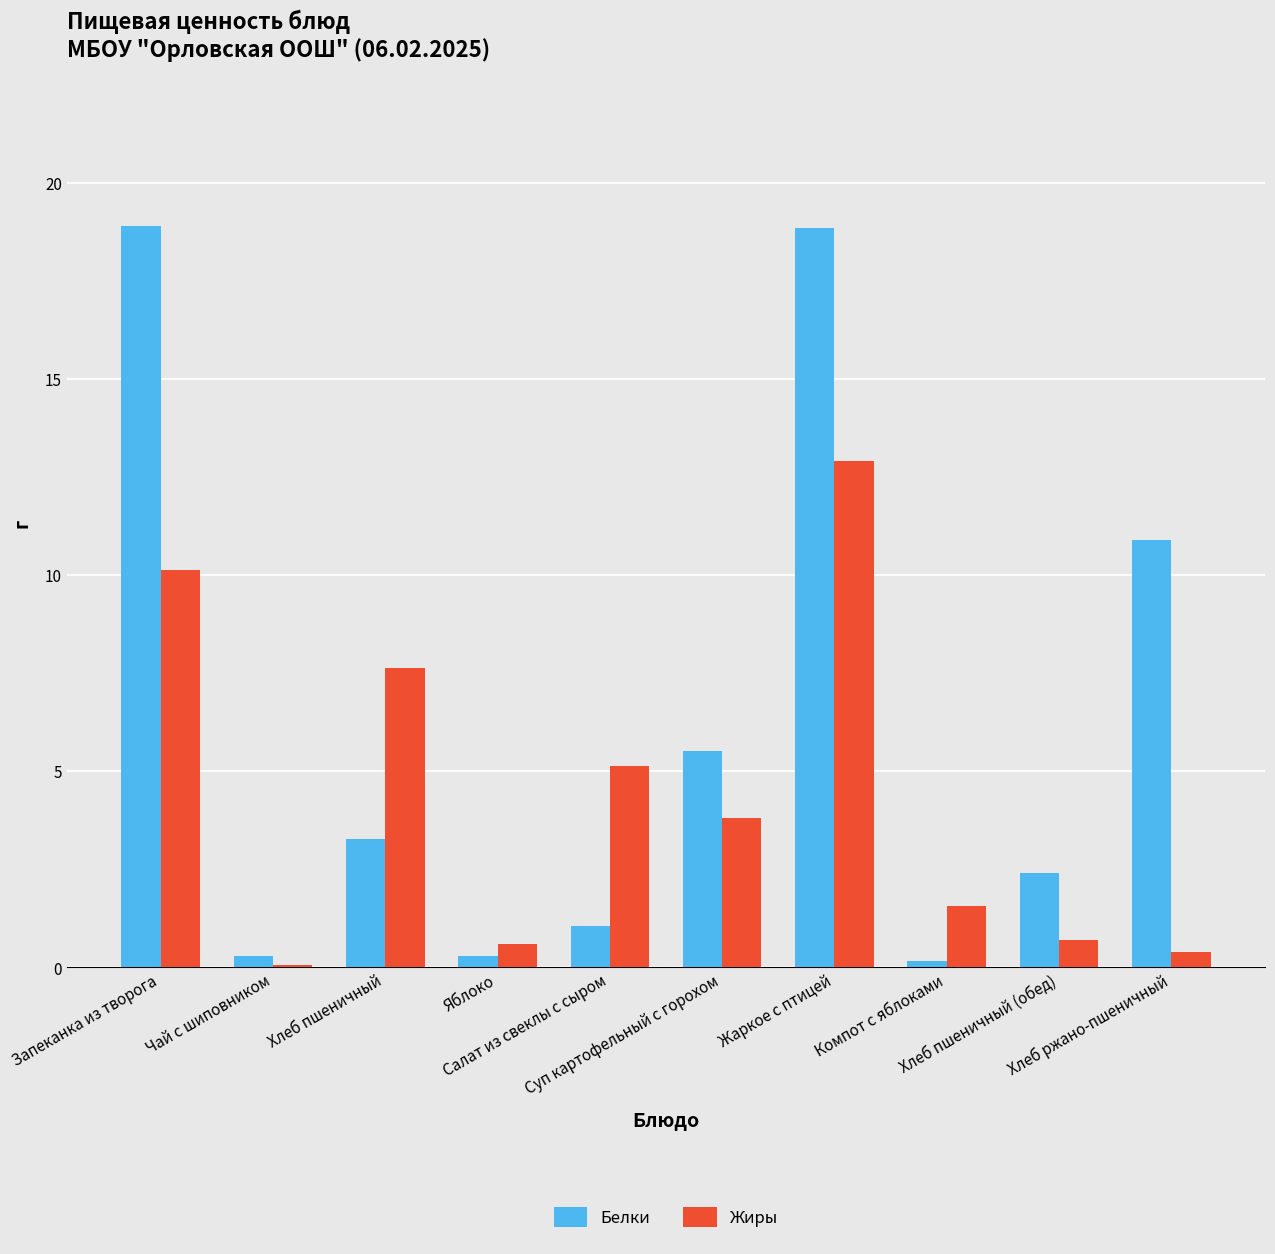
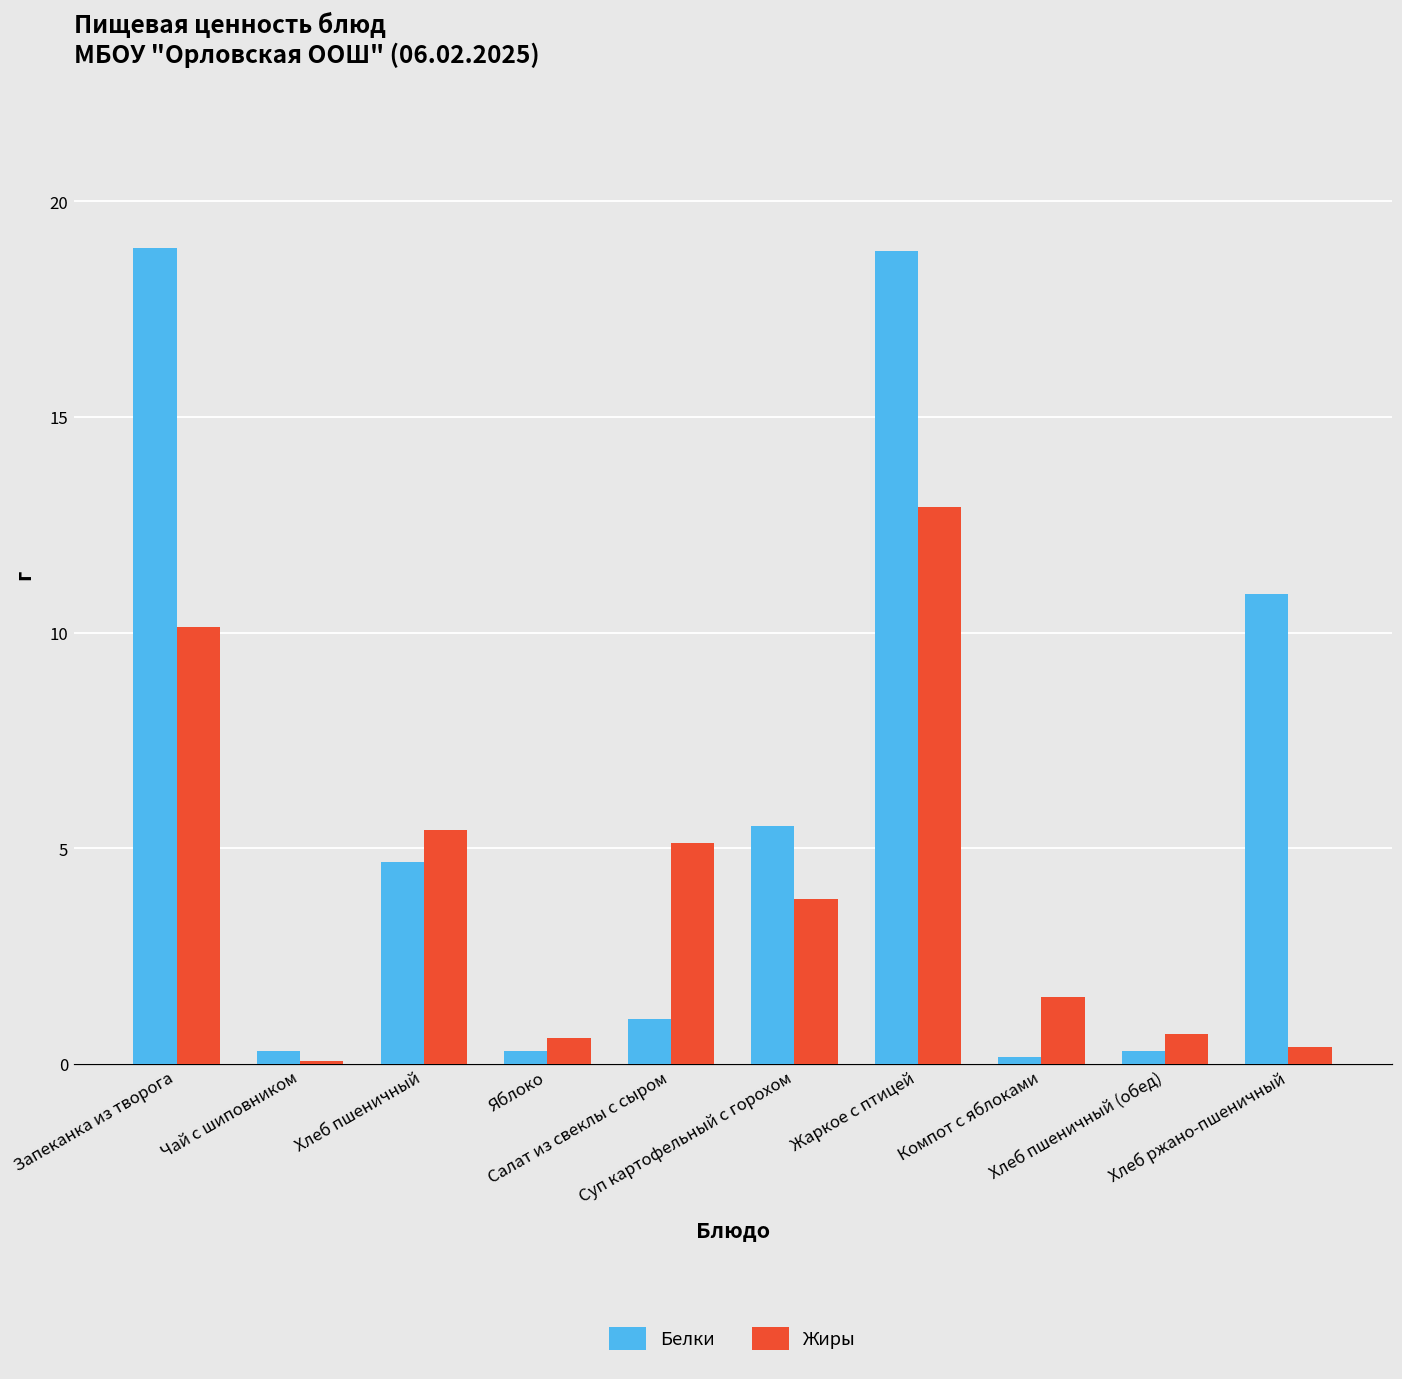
  {
    "Белки": {
      "Запеканка из творога": 18.9,
      "Чай с шиповником": 0.3,
-     "Хлеб пшеничный": 3.3,
+     "Хлеб пшеничный": 4.7,
      "Яблоко": 0.3,
      "Салат из свеклы с сыром": 1.1,
      "Суп картофельный с горохом": 5.5,
      "Жаркое с птицей": 18.9,
      "Компот с яблоками": 0.2,
-     "Хлеб пшеничный (обед)": 2.4,
+     "Хлеб пшеничный (обед)": 0.3,
      "Хлеб ржано-пшеничный": 10.9
    },
    "Жиры": {
      "Запеканка из творога": 10.1,
-     "Хлеб пшеничный": 7.7,
+     "Хлеб пшеничный": 5.4,
      "Яблоко": 0.6,
      "Салат из свеклы с сыром": 5.1,
      "Суп картофельный с горохом": 3.8,
      "Жаркое с птицей": 12.9,
      "Компот с яблоками": 1.6,
      "Хлеб пшеничный (обед)": 0.7,
      "Хлеб ржано-пшеничный": 0.4
    }
  }
